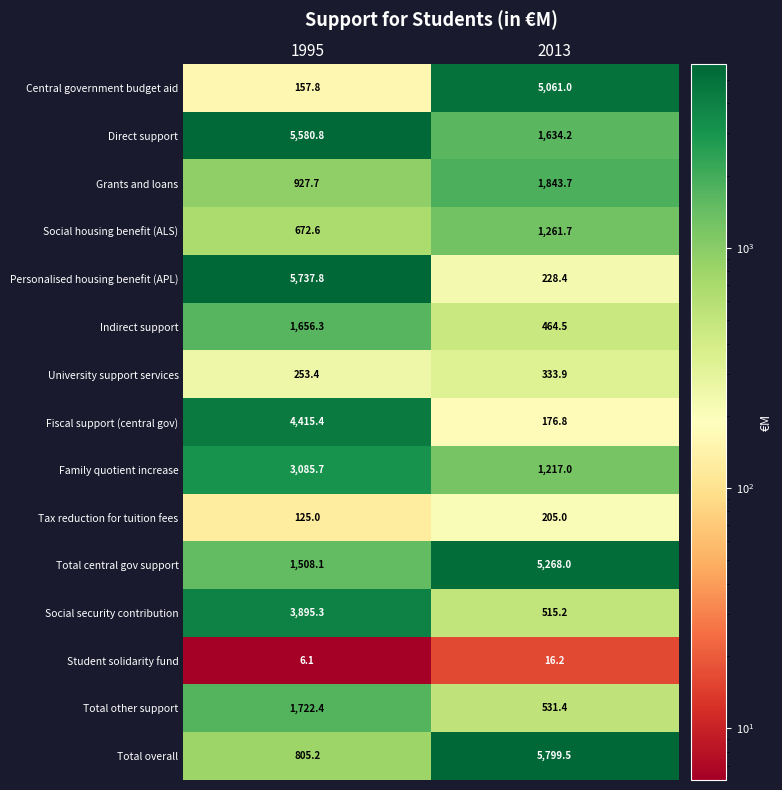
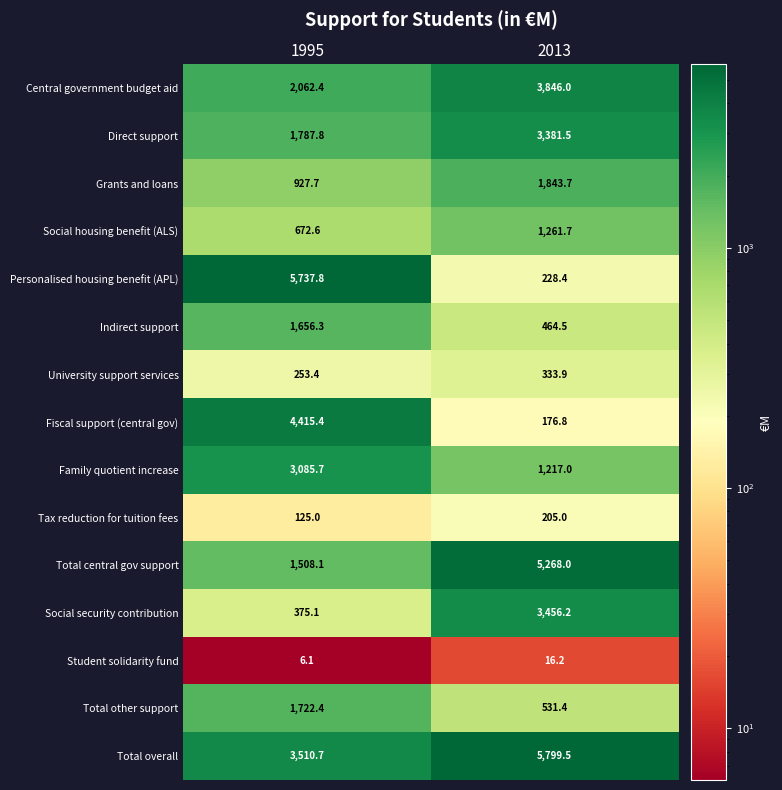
  {
    "Central government budget aid": {
-     "1995": "157.8",
-     "2013": "5,061.0"
+     "1995": "2,062.4",
+     "2013": "3,846.0"
    },
    "Direct support": {
-     "1995": "5,580.8",
-     "2013": "1,634.2"
+     "1995": "1,787.8",
+     "2013": "3,381.5"
    },
    "Grants and loans": {
      "1995": "927.7",
      "2013": "1,843.7"
    },
    "Social housing benefit (ALS)": {
      "1995": "672.6",
      "2013": "1,261.7"
    },
    "Personalised housing benefit (APL)": {
      "1995": "5,737.8",
      "2013": "228.4"
    },
    "Indirect support": {
      "1995": "1,656.3",
      "2013": "464.5"
    },
    "University support services": {
      "1995": "253.4",
      "2013": "333.9"
    },
    "Fiscal support (central gov)": {
      "1995": "4,415.4",
      "2013": "176.8"
    },
    "Family quotient increase": {
      "1995": "3,085.7",
      "2013": "1,217.0"
    },
    "Tax reduction for tuition fees": {
      "1995": "125.0",
      "2013": "205.0"
    },
    "Total central gov support": {
      "1995": "1,508.1",
      "2013": "5,268.0"
    },
    "Social security contribution": {
-     "1995": "3,895.3",
-     "2013": "515.2"
+     "1995": "375.1",
+     "2013": "3,456.2"
    },
    "Student solidarity fund": {
      "1995": "6.1",
      "2013": "16.2"
    },
    "Total other support": {
      "1995": "1,722.4",
      "2013": "531.4"
    },
    "Total overall": {
-     "1995": "805.2",
+     "1995": "3,510.7",
      "2013": "5,799.5"
    }
  }
